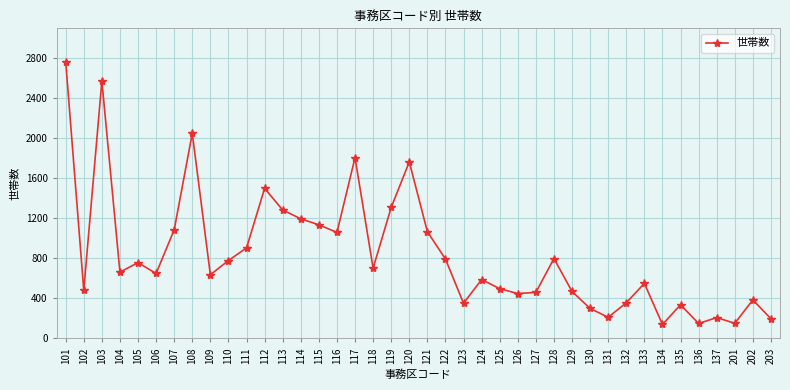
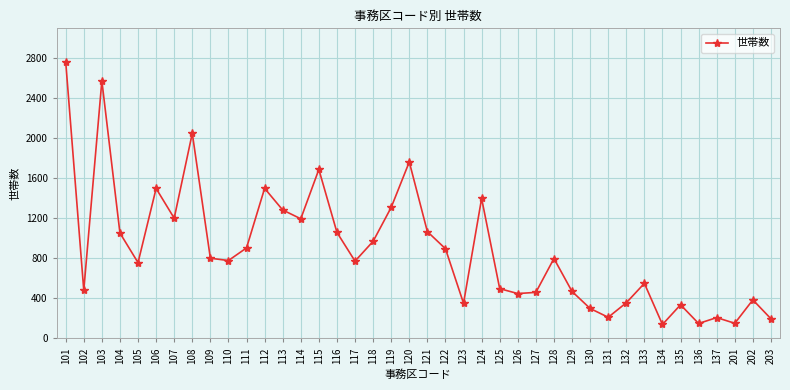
  {
    "101": 2770,
    "102": 480,
    "103": 2570,
-   "104": 660,
+   "104": 1050,
    "105": 760,
-   "106": 650,
-   "107": 1080,
+   "106": 1500,
+   "107": 1200,
    "108": 2050,
-   "109": 640,
+   "109": 800,
    "110": 780,
    "111": 900,
    "112": 1500,
    "113": 1280,
    "114": 1190,
-   "115": 1130,
+   "115": 1690,
    "116": 1060,
-   "117": 1810,
-   "118": 700,
+   "117": 770,
+   "118": 970,
    "119": 1310,
    "120": 1760,
    "121": 1070,
-   "122": 790,
+   "122": 900,
    "123": 350,
-   "124": 590,
+   "124": 1400,
    "125": 500,
    "126": 450,
    "127": 460,
    "128": 800,
    "129": 470,
    "130": 300,
    "131": 210,
    "132": 360,
    "133": 550,
    "134": 140,
    "135": 340,
    "136": 150,
    "137": 210,
    "201": 150,
    "202": 380,
    "203": 200
  }
